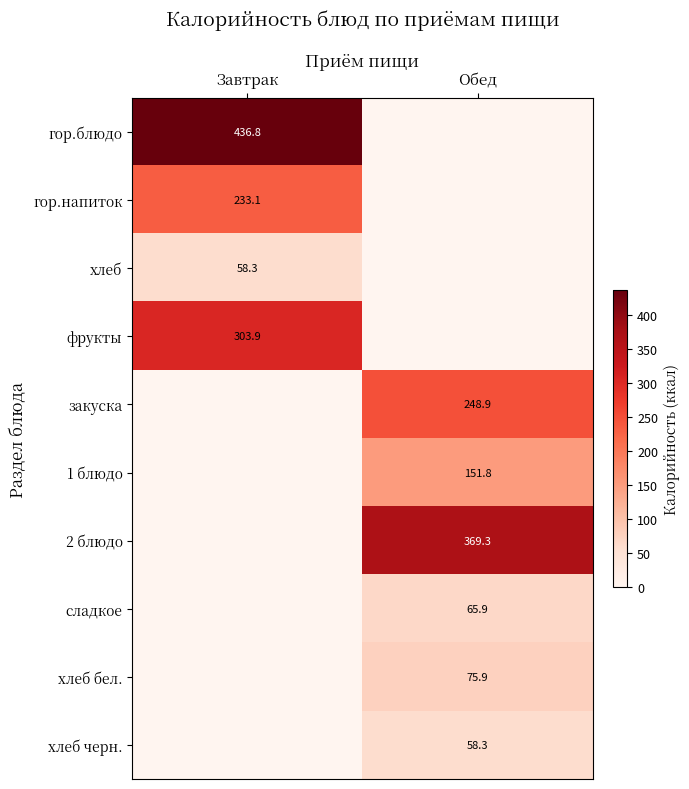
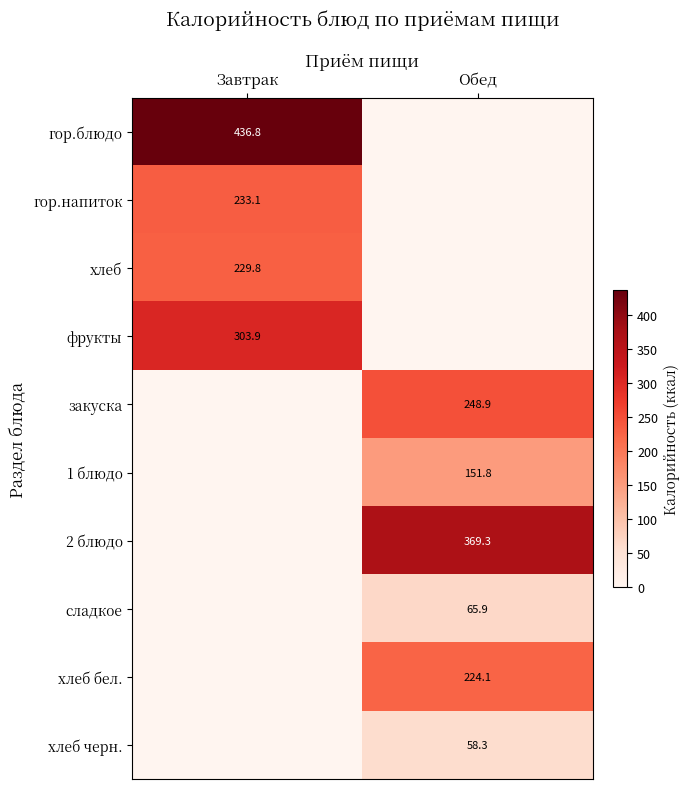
  {
    "гор.блюдо": {
      "Завтрак": 436.8
    },
    "гор.напиток": {
      "Завтрак": 233.1
    },
    "хлеб": {
-     "Завтрак": 58.3
+     "Завтрак": 229.8
    },
    "фрукты": {
      "Завтрак": 303.9
    },
    "закуска": {
      "Обед": 248.9
    },
    "1 блюдо": {
      "Обед": 151.8
    },
    "2 блюдо": {
      "Обед": 369.3
    },
    "сладкое": {
      "Обед": 65.9
    },
    "хлеб бел.": {
-     "Обед": 75.9
+     "Обед": 224.1
    },
    "хлеб черн.": {
      "Обед": 58.3
    }
  }
